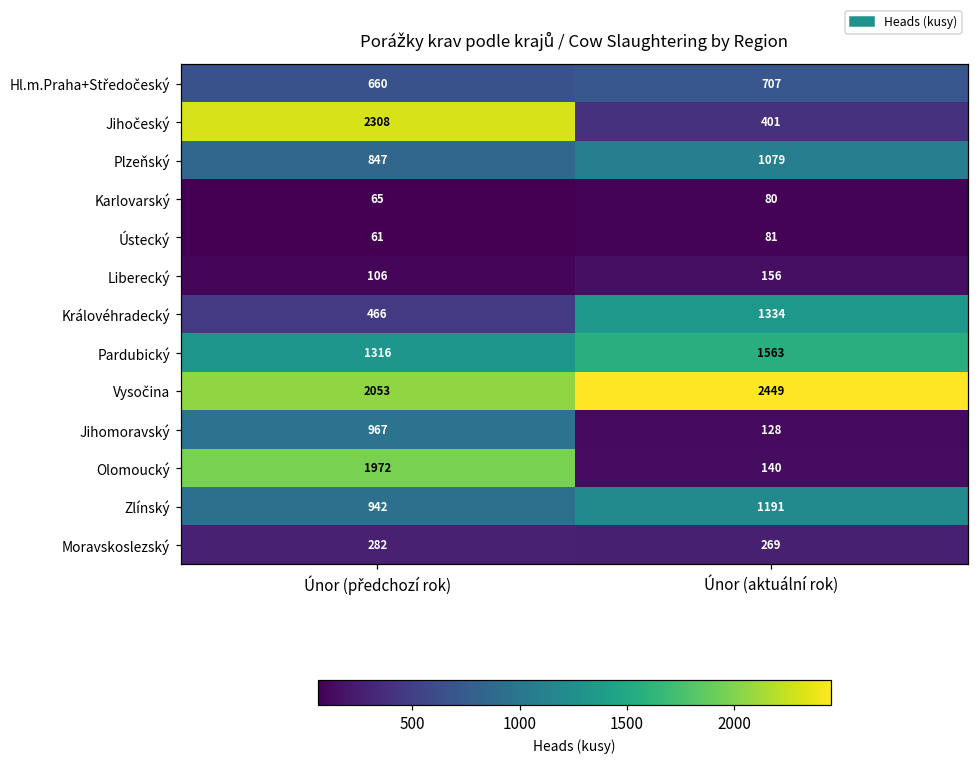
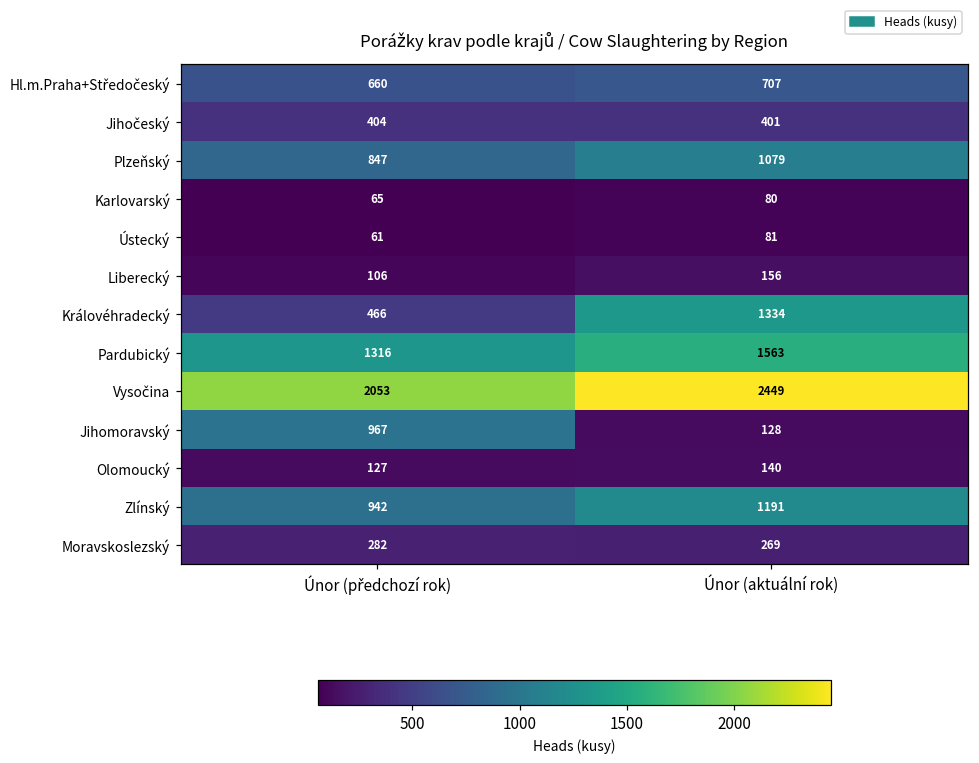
  {
    "Hl.m.Praha+Středočeský": {
      "Únor (předchozí rok)": 660,
      "Únor (aktuální rok)": 707
    },
    "Jihočeský": {
-     "Únor (předchozí rok)": 2308,
+     "Únor (předchozí rok)": 404,
      "Únor (aktuální rok)": 401
    },
    "Plzeňský": {
      "Únor (předchozí rok)": 847,
      "Únor (aktuální rok)": 1079
    },
    "Karlovarský": {
      "Únor (předchozí rok)": 65,
      "Únor (aktuální rok)": 80
    },
    "Ústecký": {
      "Únor (předchozí rok)": 61,
      "Únor (aktuální rok)": 81
    },
    "Liberecký": {
      "Únor (předchozí rok)": 106,
      "Únor (aktuální rok)": 156
    },
    "Královéhradecký": {
      "Únor (předchozí rok)": 466,
      "Únor (aktuální rok)": 1334
    },
    "Pardubický": {
      "Únor (předchozí rok)": 1316,
      "Únor (aktuální rok)": 1563
    },
    "Vysočina": {
      "Únor (předchozí rok)": 2053,
      "Únor (aktuální rok)": 2449
    },
    "Jihomoravský": {
      "Únor (předchozí rok)": 967,
      "Únor (aktuální rok)": 128
    },
    "Olomoucký": {
-     "Únor (předchozí rok)": 1972,
+     "Únor (předchozí rok)": 127,
      "Únor (aktuální rok)": 140
    },
    "Zlínský": {
      "Únor (předchozí rok)": 942,
      "Únor (aktuální rok)": 1191
    },
    "Moravskoslezský": {
      "Únor (předchozí rok)": 282,
      "Únor (aktuální rok)": 269
    }
  }
